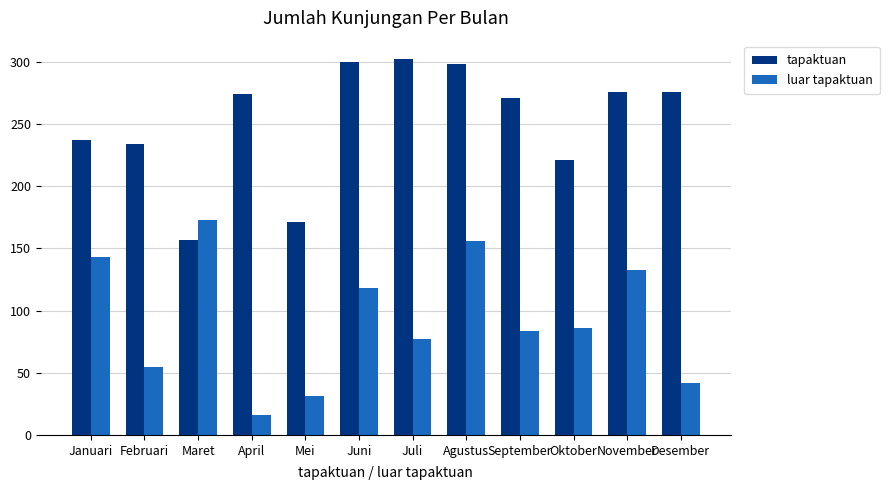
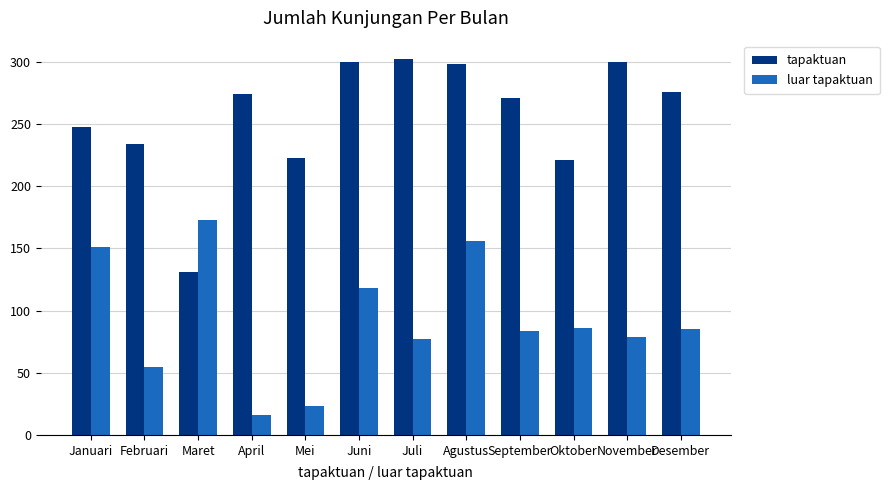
  {
    "tapaktuan": {
-     "Januari": 237,
+     "Januari": 248,
      "Februari": 234,
-     "Maret": 157,
+     "Maret": 131,
      "April": 274,
-     "Mei": 171,
+     "Mei": 223,
      "Juni": 300,
      "Juli": 302,
      "Agustus": 298,
      "September": 271,
      "Oktober": 221,
-     "November": 276,
+     "November": 300,
      "Desember": 276
    },
    "luar tapaktuan": {
-     "Januari": 143,
+     "Januari": 151,
      "Februari": 55,
      "Maret": 173,
      "April": 16,
-     "Mei": 31,
+     "Mei": 23,
      "Juni": 118,
      "Juli": 77,
      "Agustus": 156,
      "September": 84,
      "Oktober": 86,
-     "November": 133,
-     "Desember": 42
+     "November": 79,
+     "Desember": 85
    }
  }
